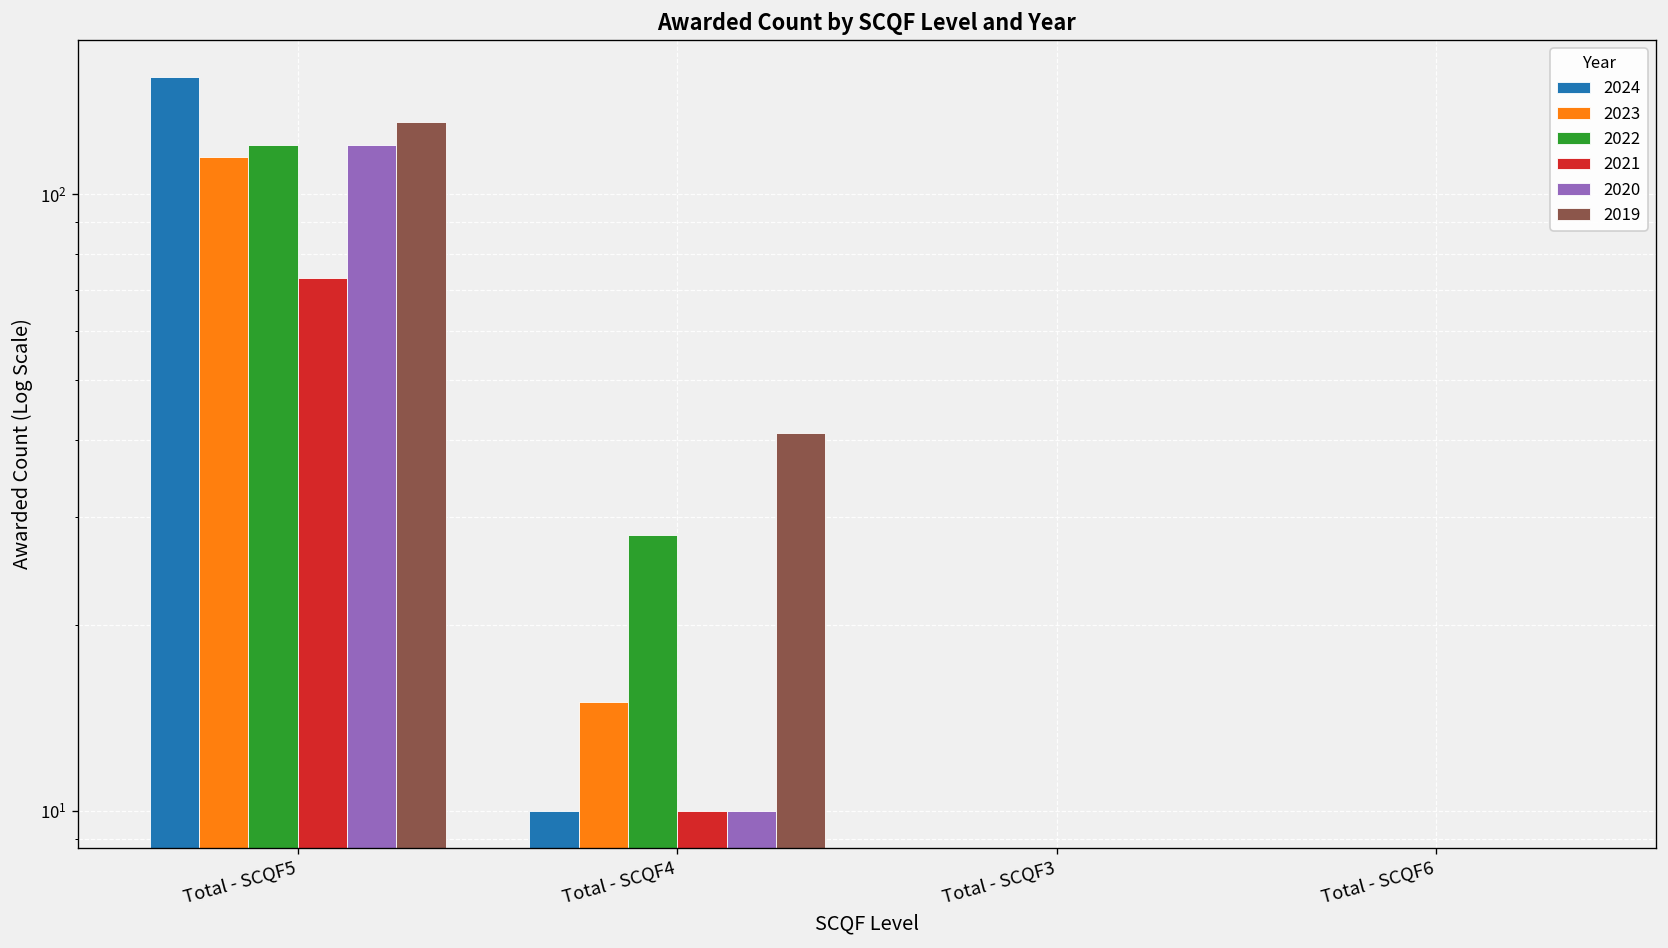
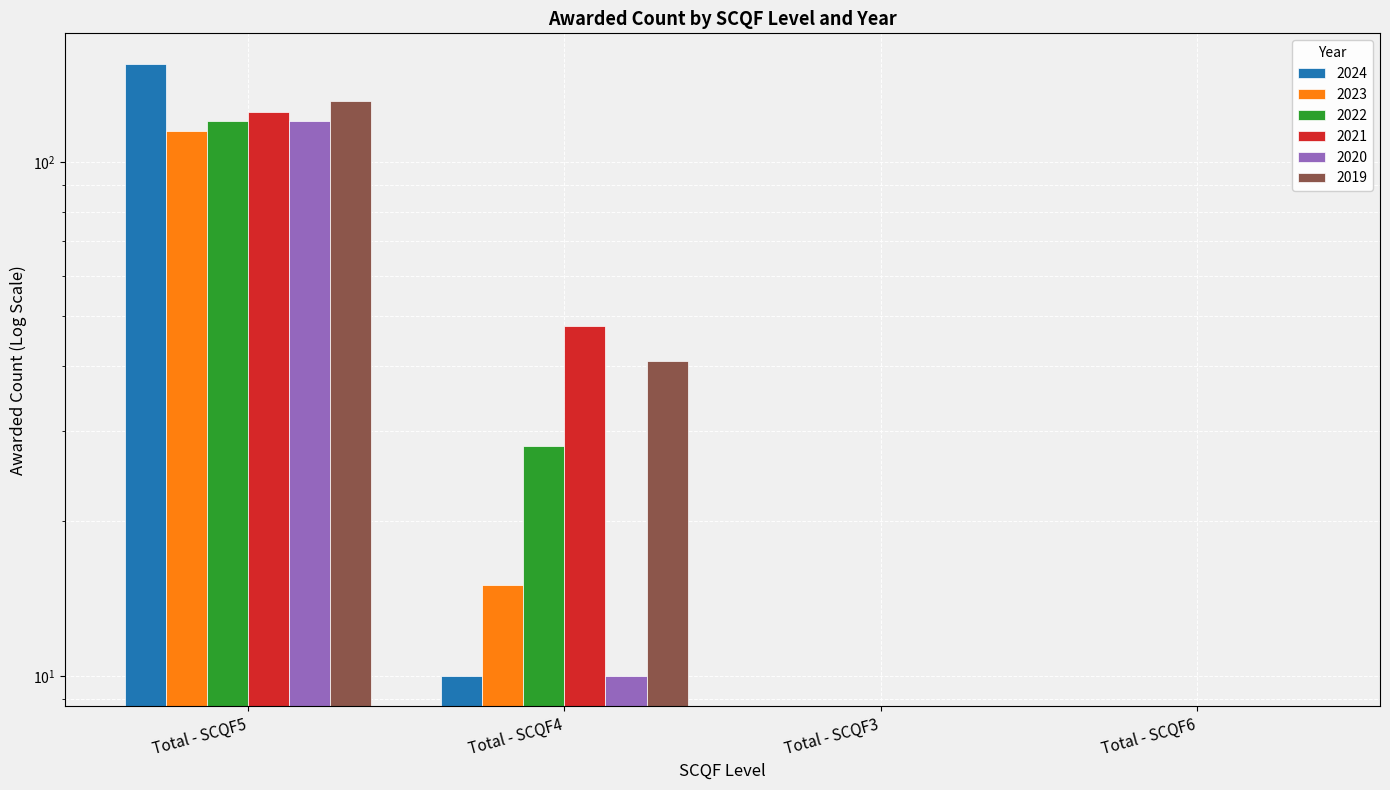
  {
    "2024": {
      "Total - SCQF5": 155,
      "Total - SCQF4": 10
    },
    "2023": {
      "Total - SCQF5": 115,
      "Total - SCQF4": 15
    },
    "2022": {
      "Total - SCQF5": 120,
      "Total - SCQF4": 28
    },
    "2021": {
-     "Total - SCQF5": 73,
-     "Total - SCQF4": 10
+     "Total - SCQF5": 125,
+     "Total - SCQF4": 48
    },
    "2020": {
      "Total - SCQF5": 120,
      "Total - SCQF4": 10
    },
    "2019": {
      "Total - SCQF5": 131,
      "Total - SCQF4": 41
    }
  }
